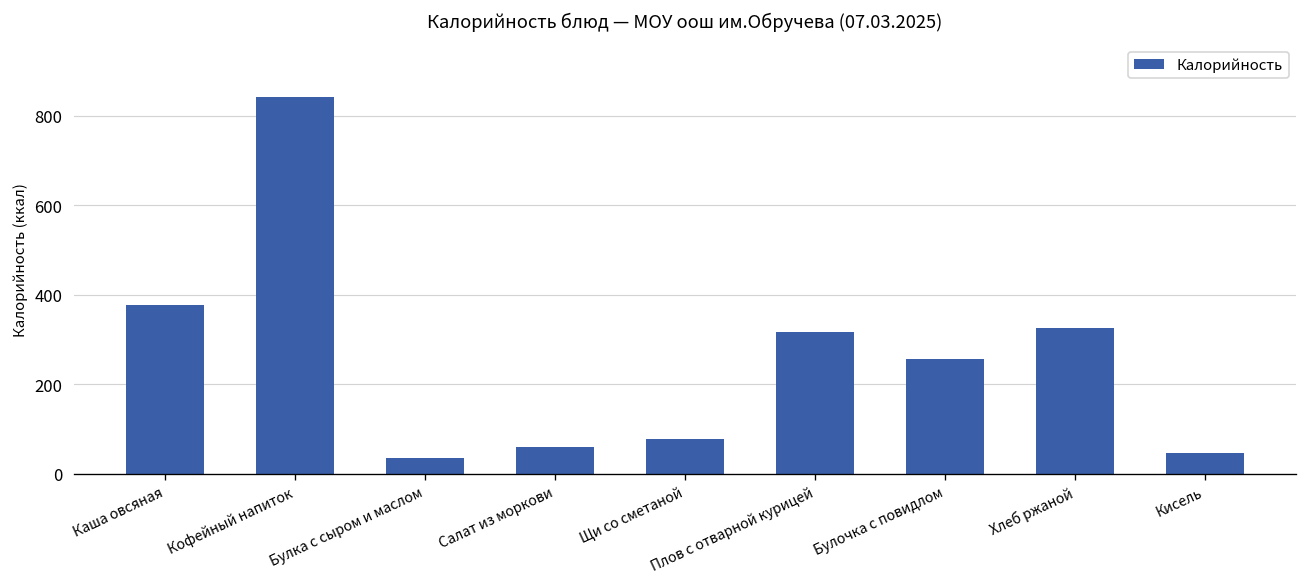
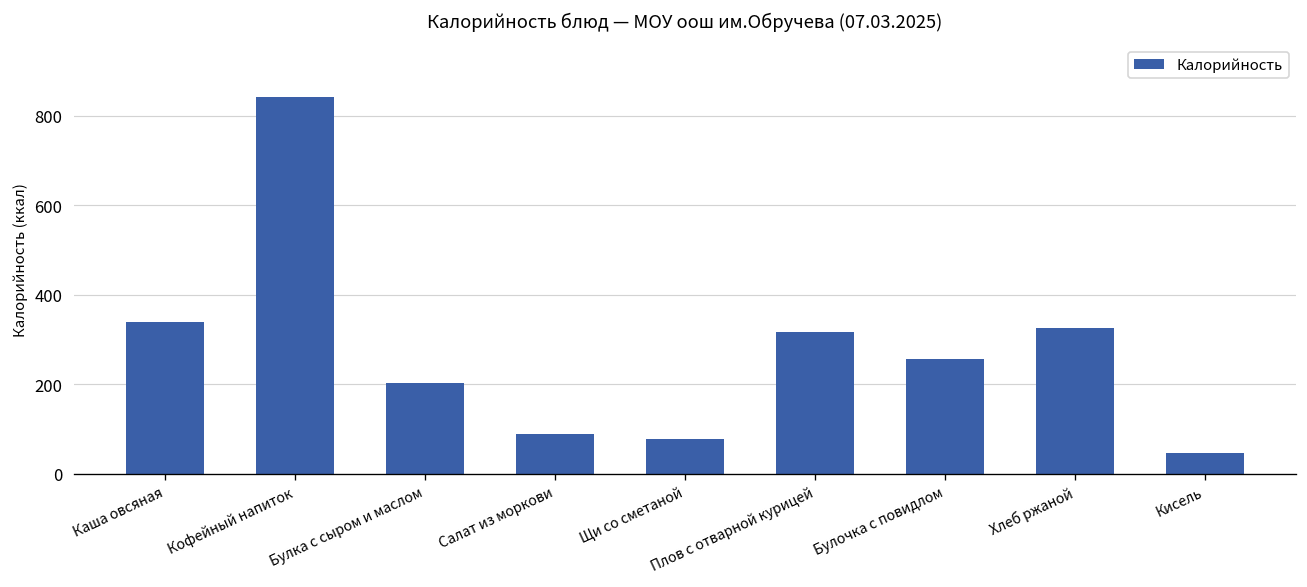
  {
-   "Каша овсяная": 380,
+   "Каша овсяная": 340,
    "Кофейный напиток": 840,
-   "Булка с сыром и маслом": 40,
-   "Салат из моркови": 60,
+   "Булка с сыром и маслом": 200,
+   "Салат из моркови": 90,
    "Щи со сметаной": 80,
    "Плов с отварной курицей": 320,
    "Булочка с повидлом": 260,
    "Хлеб ржаной": 320,
    "Кисель": 40
  }
